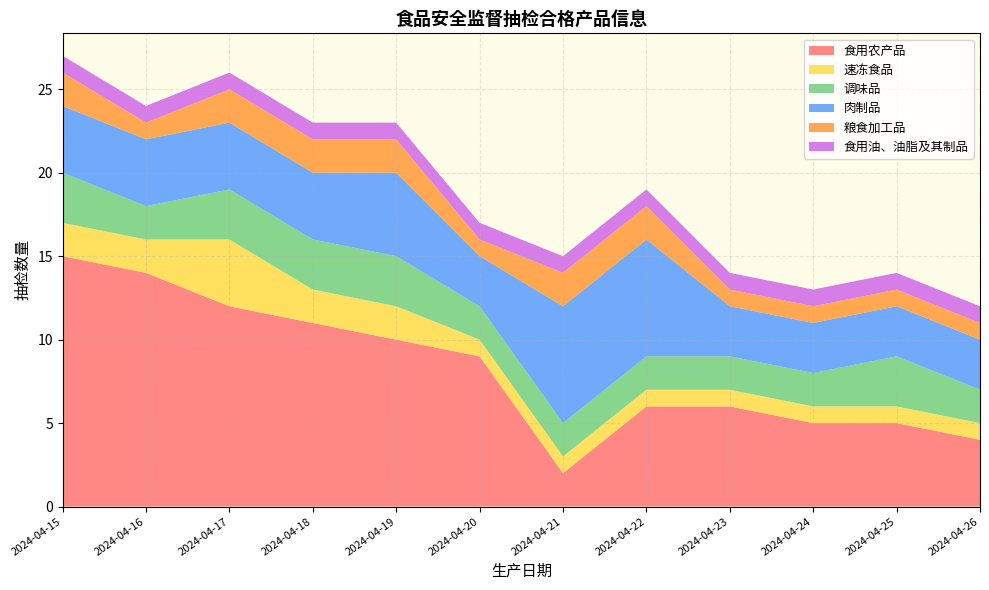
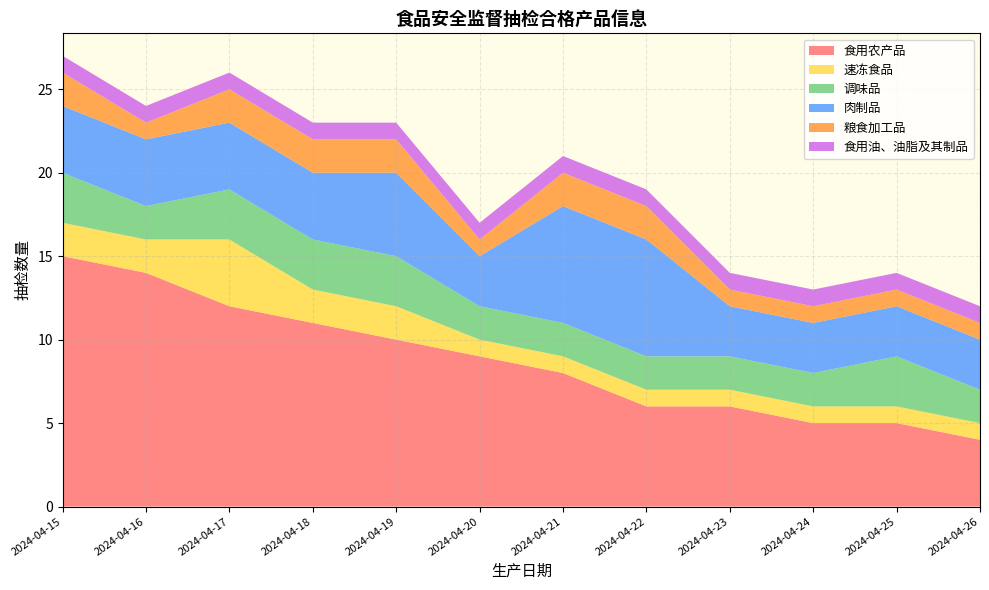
  {
    "食用农产品": {
      "2024-04-15": 15,
      "2024-04-16": 14,
      "2024-04-17": 12,
      "2024-04-18": 11,
      "2024-04-19": 10,
      "2024-04-20": 9,
-     "2024-04-21": 2,
+     "2024-04-21": 8,
      "2024-04-22": 6,
      "2024-04-23": 6,
      "2024-04-24": 5,
      "2024-04-25": 5,
      "2024-04-26": 4
    },
    "速冻食品": {
      "2024-04-15": 2,
      "2024-04-16": 2,
      "2024-04-17": 4,
      "2024-04-18": 2,
      "2024-04-19": 2,
      "2024-04-20": 1,
      "2024-04-21": 1,
      "2024-04-22": 1,
      "2024-04-23": 1,
      "2024-04-24": 1,
      "2024-04-25": 1,
      "2024-04-26": 1
    },
    "调味品": {
      "2024-04-15": 3,
      "2024-04-16": 2,
      "2024-04-17": 3,
      "2024-04-18": 3,
      "2024-04-19": 3,
      "2024-04-20": 2,
      "2024-04-21": 2,
      "2024-04-22": 2,
      "2024-04-23": 2,
      "2024-04-24": 2,
      "2024-04-25": 3,
      "2024-04-26": 2
    },
    "肉制品": {
      "2024-04-15": 4,
      "2024-04-16": 4,
      "2024-04-17": 4,
      "2024-04-18": 4,
      "2024-04-19": 5,
      "2024-04-20": 3,
      "2024-04-21": 7,
      "2024-04-22": 7,
      "2024-04-23": 3,
      "2024-04-24": 3,
      "2024-04-25": 3,
      "2024-04-26": 3
    },
    "粮食加工品": {
      "2024-04-15": 2,
      "2024-04-16": 1,
      "2024-04-17": 2,
      "2024-04-18": 2,
      "2024-04-19": 2,
      "2024-04-20": 1,
      "2024-04-21": 2,
      "2024-04-22": 2,
      "2024-04-23": 1,
      "2024-04-24": 1,
      "2024-04-25": 1,
      "2024-04-26": 1
    },
    "食用油、油脂及其制品": {
      "2024-04-15": 1,
      "2024-04-16": 1,
      "2024-04-17": 1,
      "2024-04-18": 1,
      "2024-04-19": 1,
      "2024-04-20": 1,
      "2024-04-21": 1,
      "2024-04-22": 1,
      "2024-04-23": 1,
      "2024-04-24": 1,
      "2024-04-25": 1,
      "2024-04-26": 1
    }
  }
